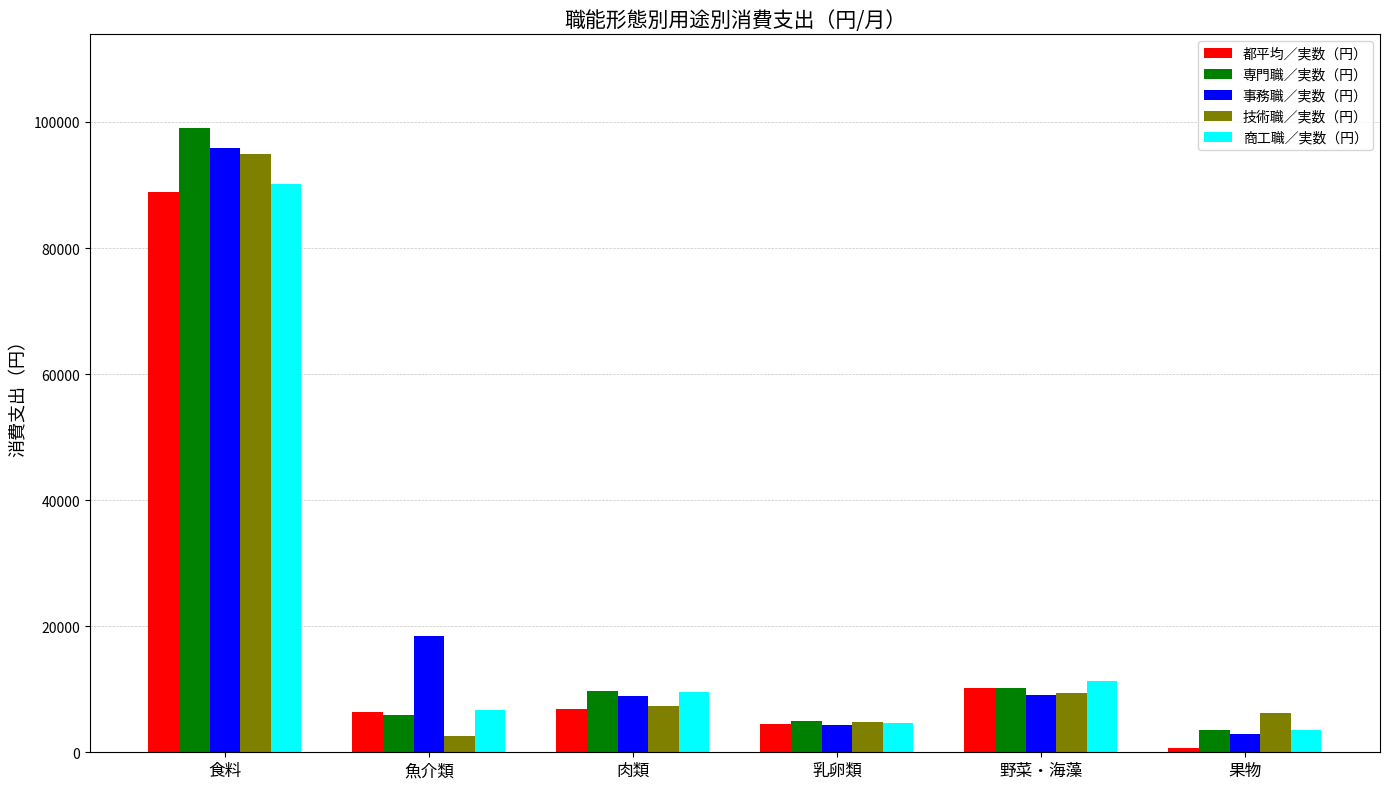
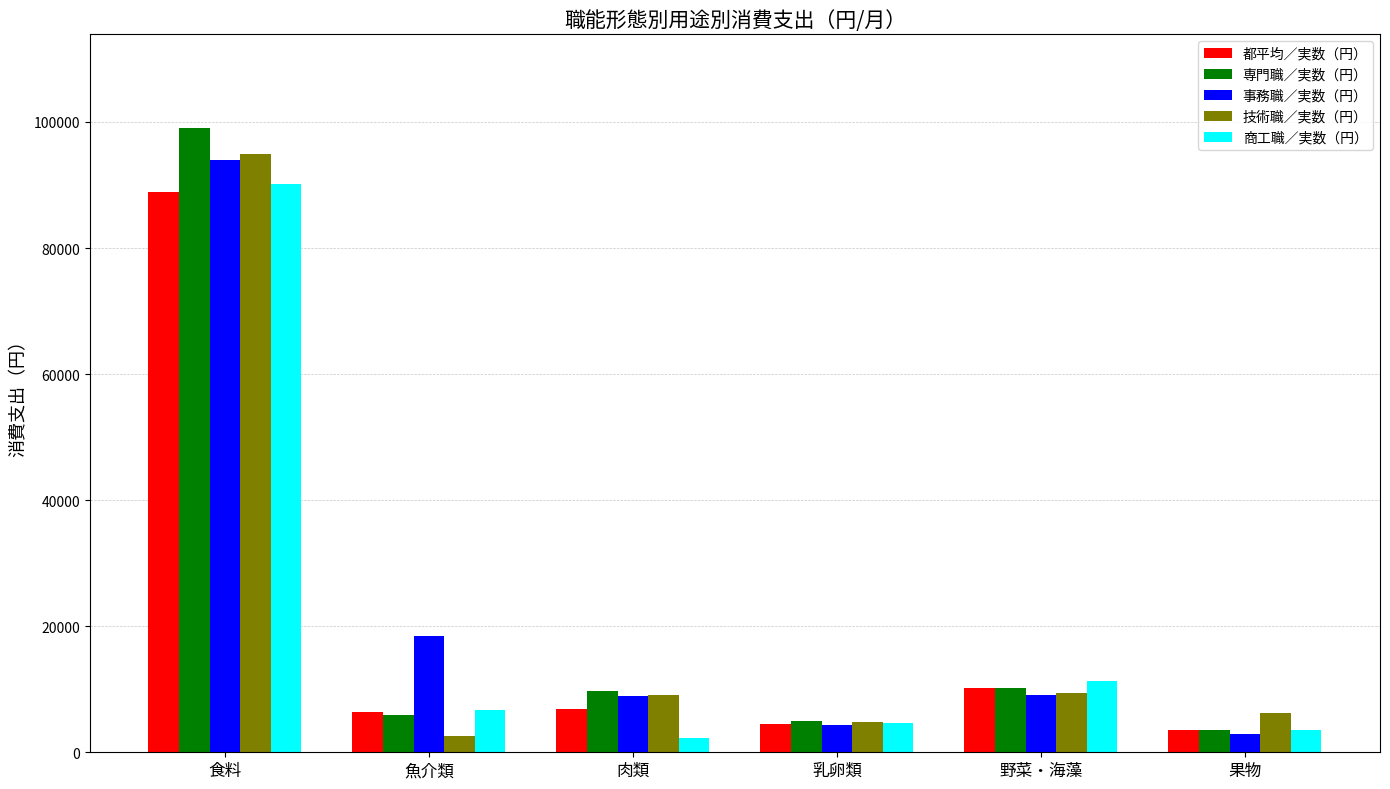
  {
    "都平均／実数（円）": {
      "食料": 89000,
      "魚介類": 6000,
      "肉類": 7000,
      "乳卵類": 4000,
      "野菜・海藻": 10000,
-     "果物": 1000
+     "果物": 4000
    },
    "専門職／実数（円）": {
      "食料": 99000,
      "魚介類": 6000,
      "肉類": 10000,
      "乳卵類": 5000,
      "野菜・海藻": 10000,
      "果物": 4000
    },
    "事務職／実数（円）": {
-     "食料": 96000,
+     "食料": 94000,
      "魚介類": 19000,
      "肉類": 9000,
      "乳卵類": 4000,
      "野菜・海藻": 9000,
      "果物": 3000
    },
    "技術職／実数（円）": {
      "食料": 95000,
      "魚介類": 3000,
-     "肉類": 7000,
+     "肉類": 9000,
      "乳卵類": 5000,
      "野菜・海藻": 9000,
      "果物": 6000
    },
    "商工職／実数（円）": {
      "食料": 90000,
      "魚介類": 7000,
-     "肉類": 10000,
+     "肉類": 2000,
      "乳卵類": 5000,
      "野菜・海藻": 11000,
      "果物": 4000
    }
  }
